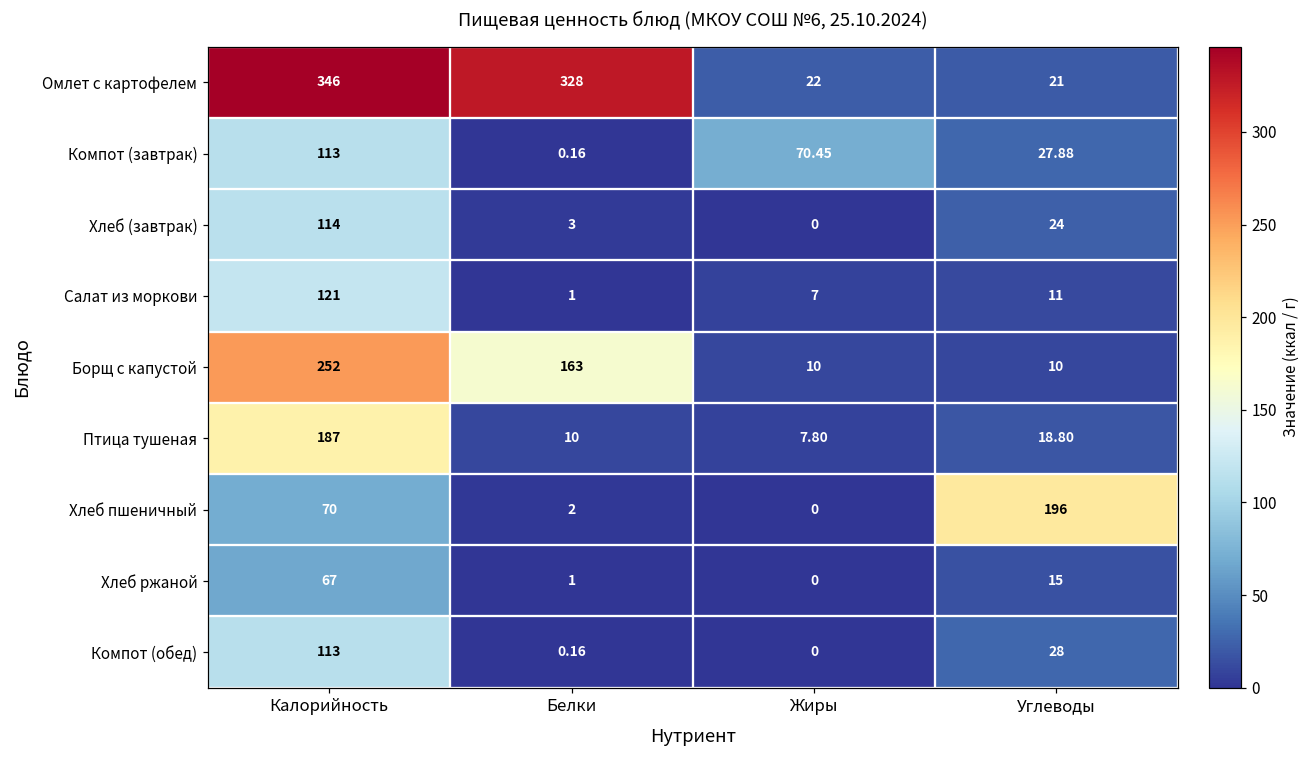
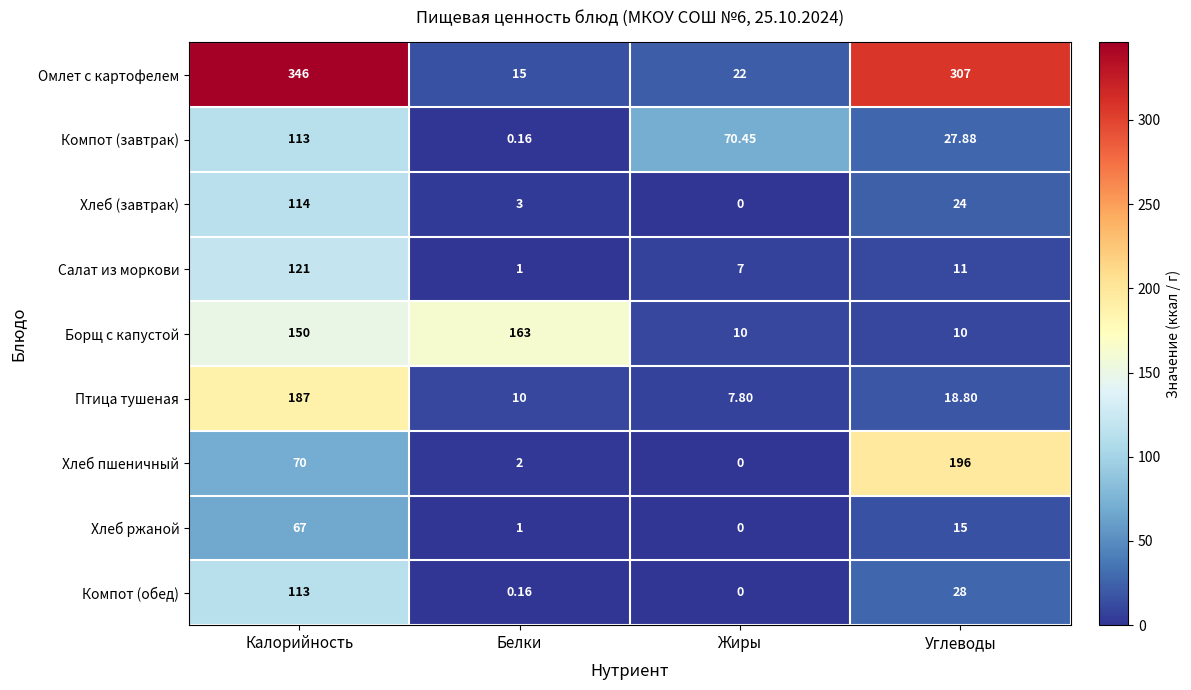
  {
    "Омлет с картофелем": {
      "Калорийность": 346,
-     "Белки": 328,
+     "Белки": 15,
      "Жиры": 22,
-     "Углеводы": 21
+     "Углеводы": 307
    },
    "Компот (завтрак)": {
      "Калорийность": 113,
      "Белки": 0.16,
      "Жиры": 70.45,
      "Углеводы": 27.88
    },
    "Хлеб (завтрак)": {
      "Калорийность": 114,
      "Белки": 3,
      "Жиры": 0,
      "Углеводы": 24
    },
    "Салат из моркови": {
      "Калорийность": 121,
      "Белки": 1,
      "Жиры": 7,
      "Углеводы": 11
    },
    "Борщ с капустой": {
-     "Калорийность": 252,
+     "Калорийность": 150,
      "Белки": 163,
      "Жиры": 10,
      "Углеводы": 10
    },
    "Птица тушеная": {
      "Калорийность": 187,
      "Белки": 10,
      "Жиры": 7.80,
      "Углеводы": 18.80
    },
    "Хлеб пшеничный": {
      "Калорийность": 70,
      "Белки": 2,
      "Жиры": 0,
      "Углеводы": 196
    },
    "Хлеб ржаной": {
      "Калорийность": 67,
      "Белки": 1,
      "Жиры": 0,
      "Углеводы": 15
    },
    "Компот (обед)": {
      "Калорийность": 113,
      "Белки": 0.16,
      "Жиры": 0,
      "Углеводы": 28
    }
  }
